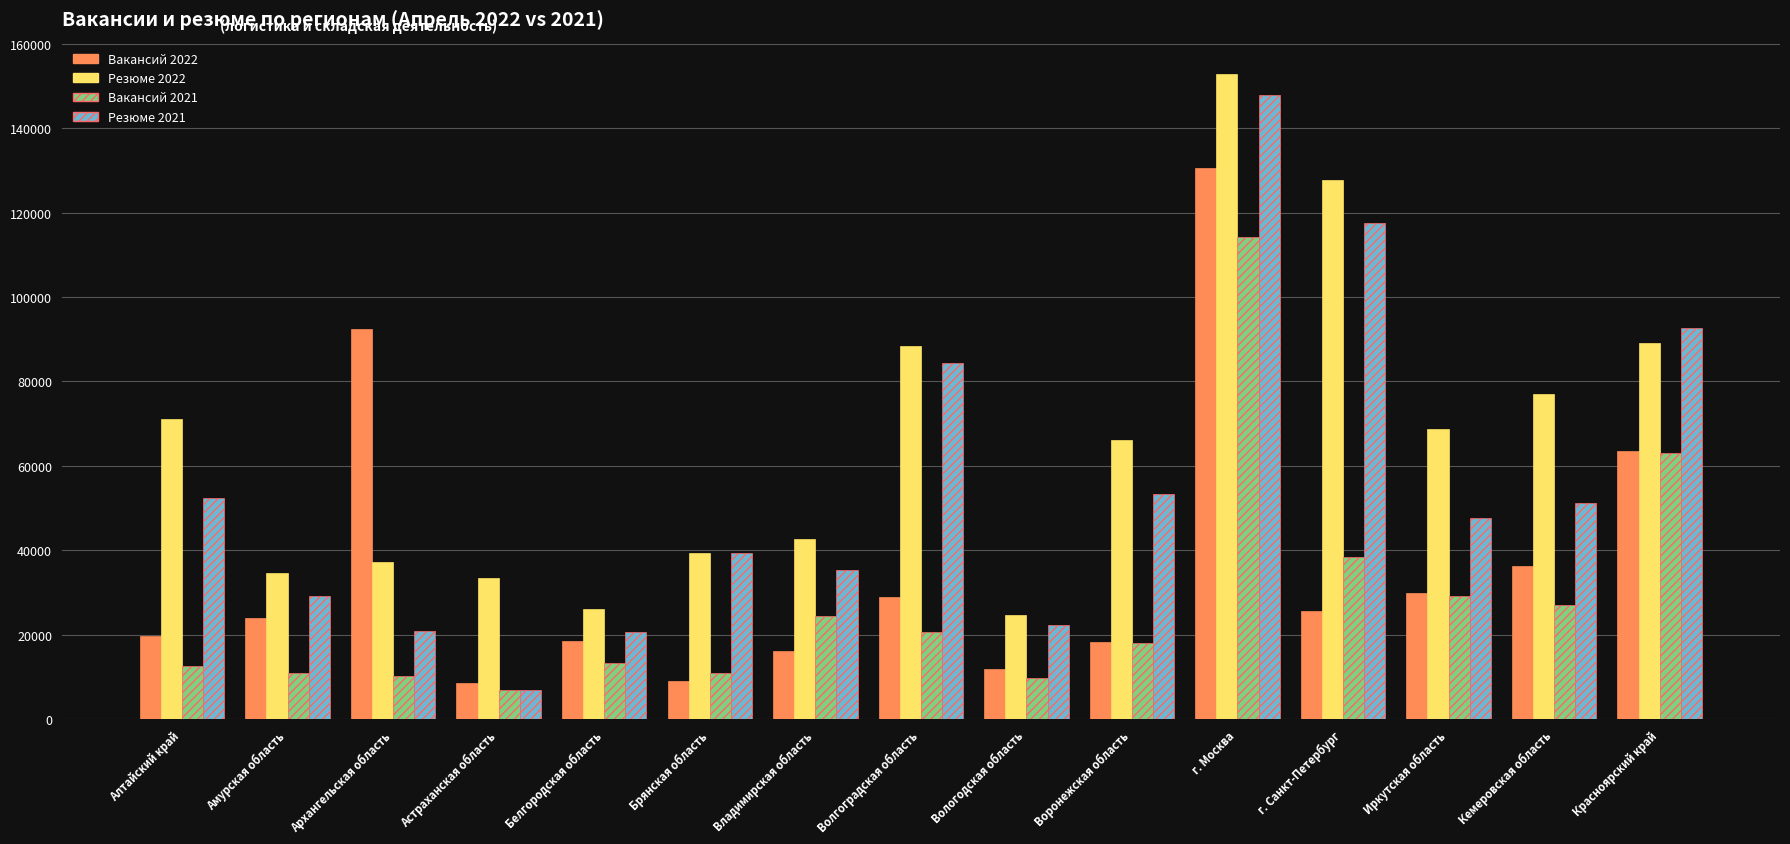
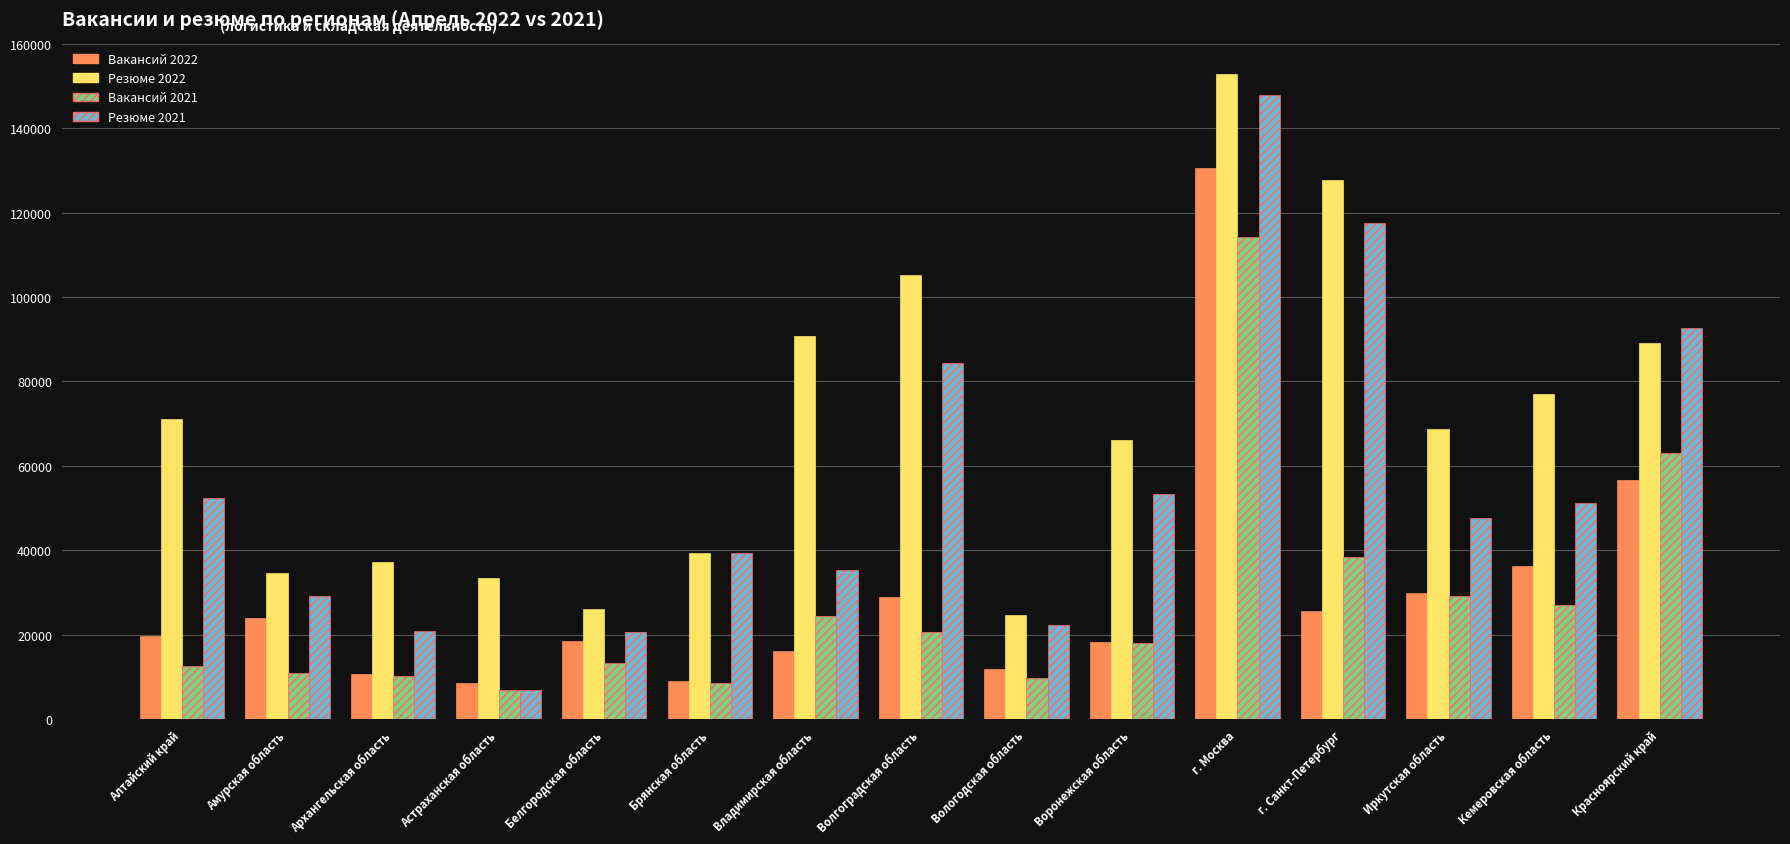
  {
    "Вакансий 2022": {
      "Алтайский край": 20000,
      "Амурская область": 24000,
-     "Архангельская область": 92000,
+     "Архангельская область": 11000,
      "Астраханская область": 9000,
      "Белгородская область": 19000,
      "Брянская область": 9000,
      "Владимирская область": 16000,
      "Волгоградская область": 29000,
      "Вологодская область": 12000,
      "Воронежская область": 18000,
      "г. Москва": 131000,
      "г. Санкт-Петербург": 25000,
      "Иркутская область": 30000,
      "Кемеровская область": 36000,
-     "Красноярский край": 63000
+     "Красноярский край": 57000
    },
    "Резюме 2022": {
      "Алтайский край": 71000,
      "Амурская область": 35000,
      "Архангельская область": 37000,
      "Астраханская область": 33000,
      "Белгородская область": 26000,
      "Брянская область": 39000,
-     "Владимирская область": 43000,
-     "Волгоградская область": 88000,
+     "Владимирская область": 91000,
+     "Волгоградская область": 105000,
      "Вологодская область": 25000,
      "Воронежская область": 66000,
      "г. Москва": 153000,
      "г. Санкт-Петербург": 128000,
      "Иркутская область": 69000,
      "Кемеровская область": 77000,
      "Красноярский край": 89000
    },
    "Вакансий 2021": {
      "Алтайский край": 13000,
      "Амурская область": 11000,
      "Архангельская область": 10000,
      "Астраханская область": 7000,
      "Белгородская область": 13000,
-     "Брянская область": 11000,
+     "Брянская область": 9000,
      "Владимирская область": 24000,
      "Волгоградская область": 21000,
      "Вологодская область": 10000,
      "Воронежская область": 18000,
      "г. Москва": 114000,
      "г. Санкт-Петербург": 38000,
      "Иркутская область": 29000,
      "Кемеровская область": 27000,
      "Красноярский край": 63000
    },
    "Резюме 2021": {
      "Алтайский край": 52000,
      "Амурская область": 29000,
      "Архангельская область": 21000,
      "Астраханская область": 7000,
      "Белгородская область": 21000,
      "Брянская область": 39000,
      "Владимирская область": 35000,
      "Волгоградская область": 84000,
      "Вологодская область": 22000,
      "Воронежская область": 53000,
      "г. Москва": 148000,
      "г. Санкт-Петербург": 118000,
      "Иркутская область": 48000,
      "Кемеровская область": 51000,
      "Красноярский край": 93000
    }
  }
